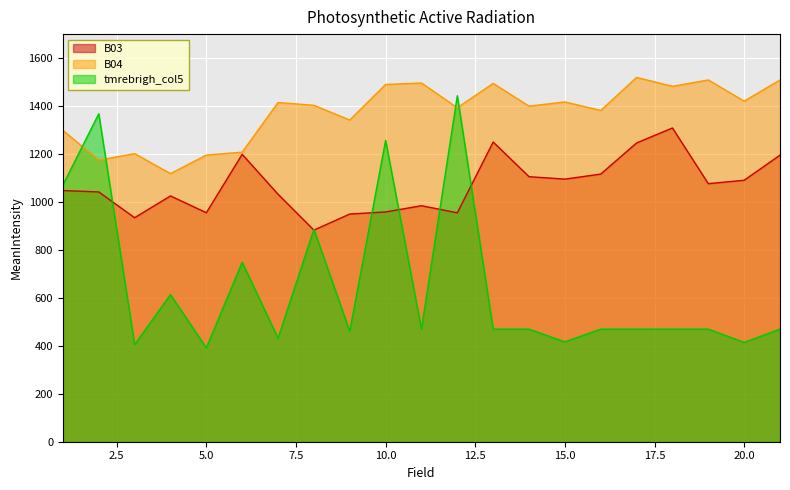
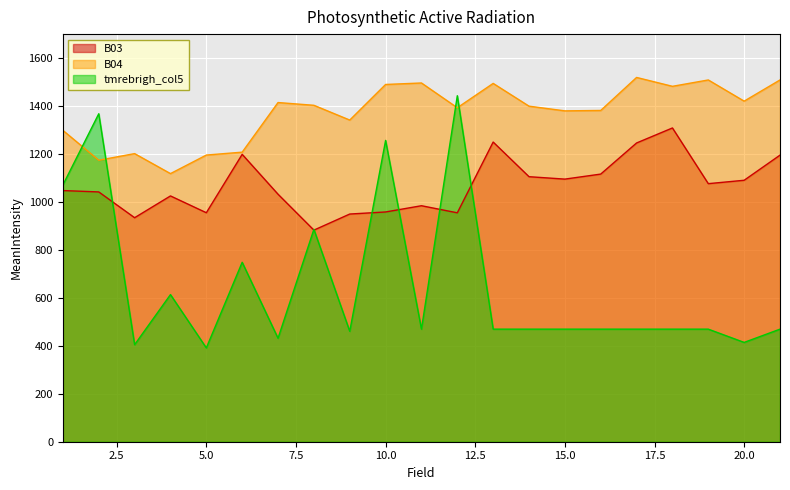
  {
    "B03": {
      "5.0": 960,
      "10.0": 960,
      "15.0": 1100,
      "20.0": 1090
    },
    "B04": {
      "5.0": 1200,
      "10.0": 1490,
-     "15.0": 1420,
+     "15.0": 1380,
      "20.0": 1420
    },
    "tmrebrigh_col5": {
      "5.0": 390,
      "10.0": 1260,
-     "15.0": 420,
+     "15.0": 470,
      "20.0": 410
    }
  }
